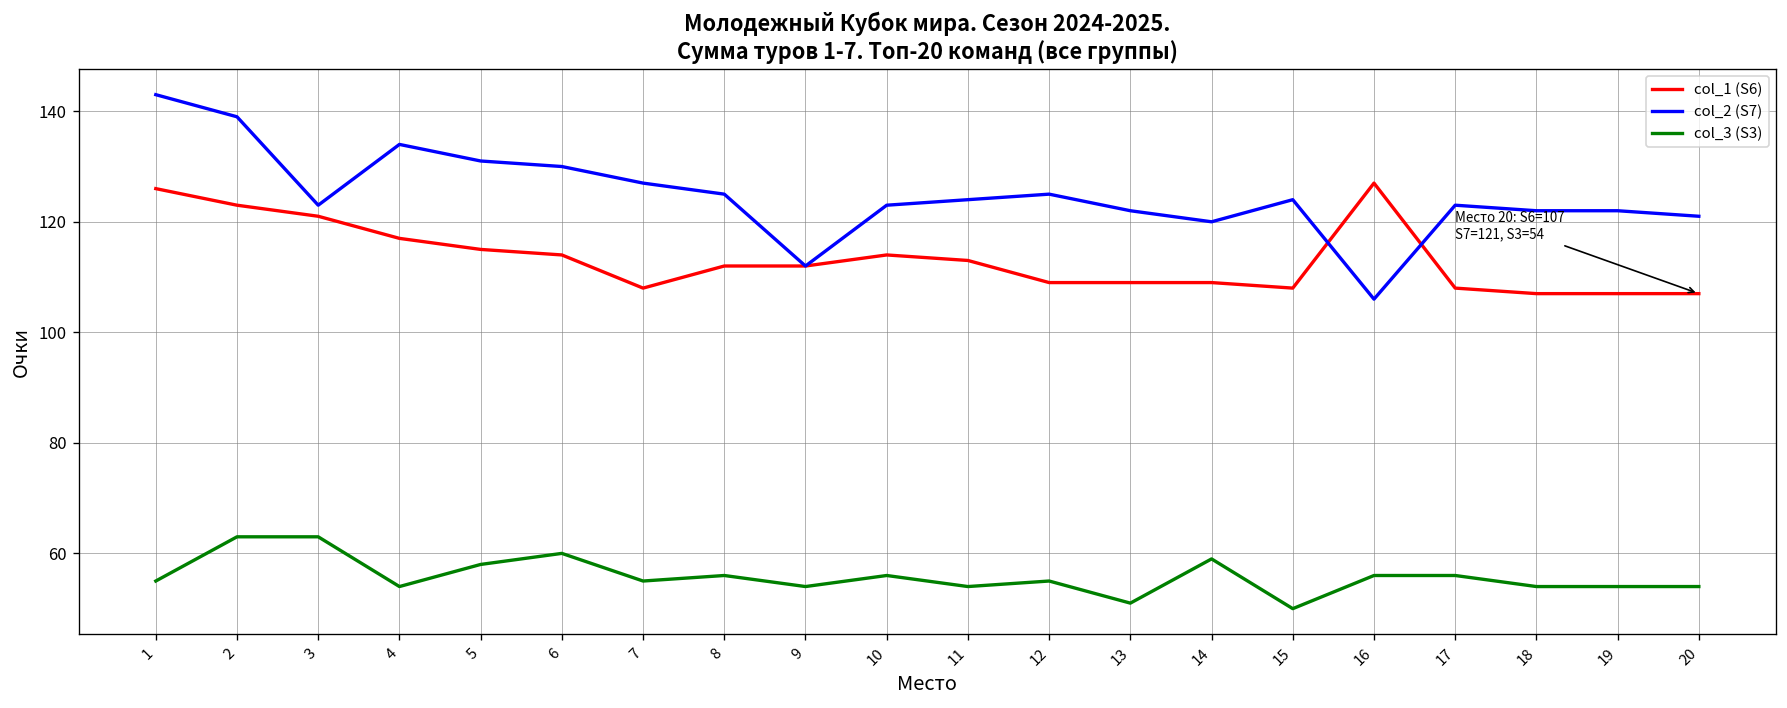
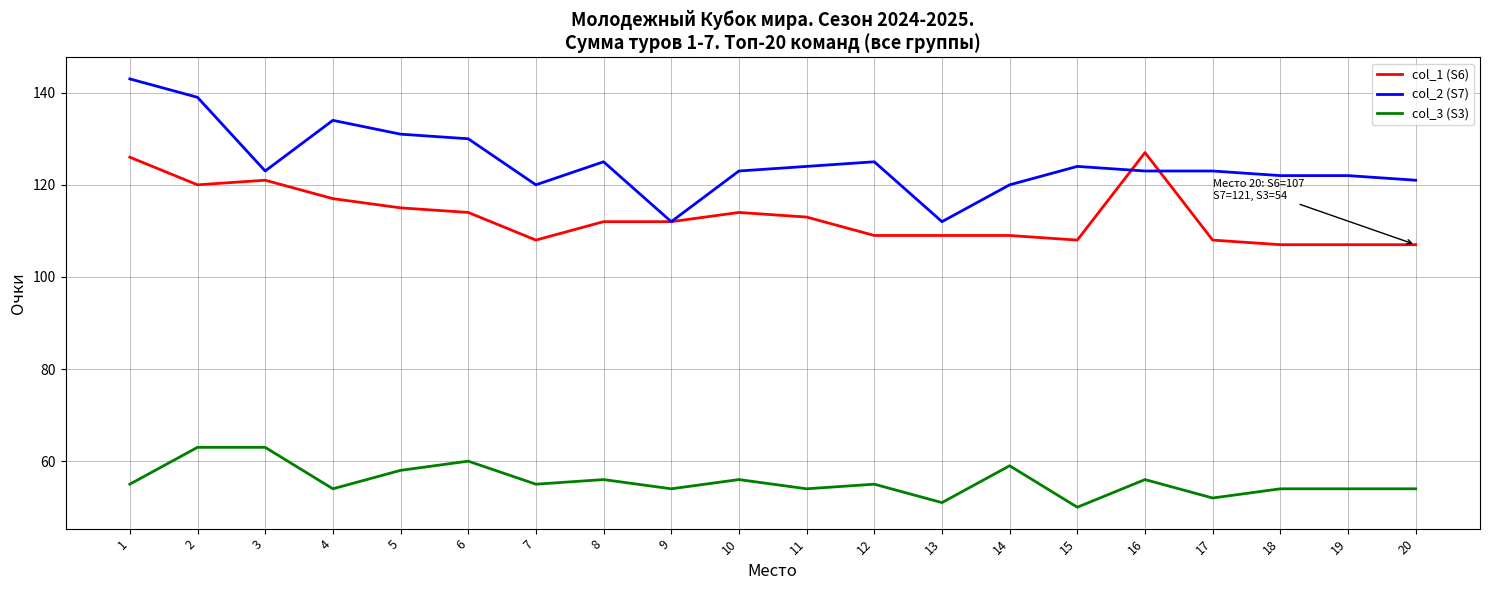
  {
    "col_1 (S6)": {
      "1": 126,
-     "2": 123,
+     "2": 120,
      "3": 121,
      "4": 117,
      "5": 115,
      "6": 114,
      "7": 108,
      "8": 112,
      "10": 114,
      "11": 113,
      "12": 109,
      "13": 109,
      "14": 109,
      "15": 108,
      "16": 127,
      "18": 107,
      "19": 107,
      "20": 107
    },
    "col_2 (S7)": {
      "1": 143,
      "2": 139,
      "3": 123,
      "4": 134,
      "5": 131,
      "6": 130,
-     "7": 127,
+     "7": 120,
      "8": 125,
      "10": 123,
      "11": 124,
      "12": 125,
-     "13": 122,
+     "13": 112,
      "14": 120,
      "15": 124,
-     "16": 106,
+     "16": 123,
      "17": 123,
      "18": 122,
      "19": 122,
      "20": 121
    },
    "col_3 (S3)": {
      "1": 55,
      "2": 63,
      "3": 63,
      "4": 54,
      "5": 58,
      "6": 60,
      "7": 55,
      "8": 56,
      "9": 54,
      "10": 56,
      "11": 54,
      "12": 55,
      "13": 51,
      "14": 59,
      "15": 50,
      "16": 56,
-     "17": 56,
+     "17": 52,
      "18": 54,
      "19": 54,
      "20": 54
    }
  }
